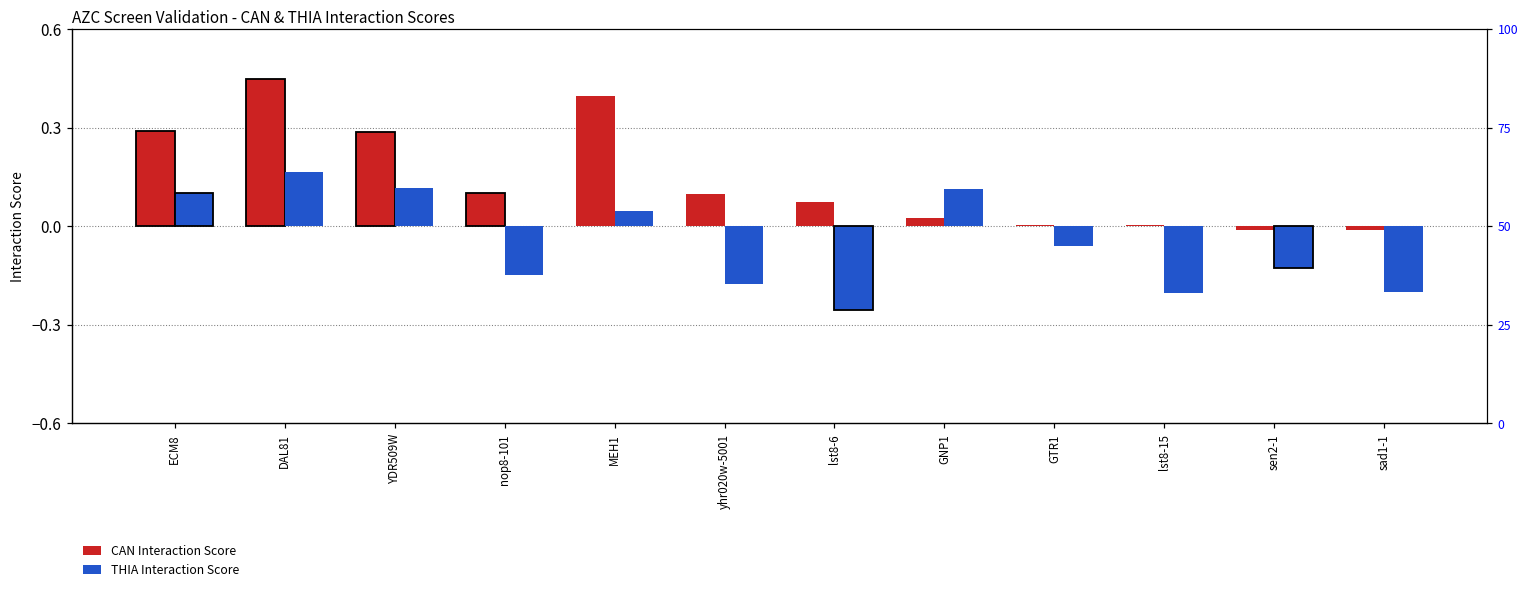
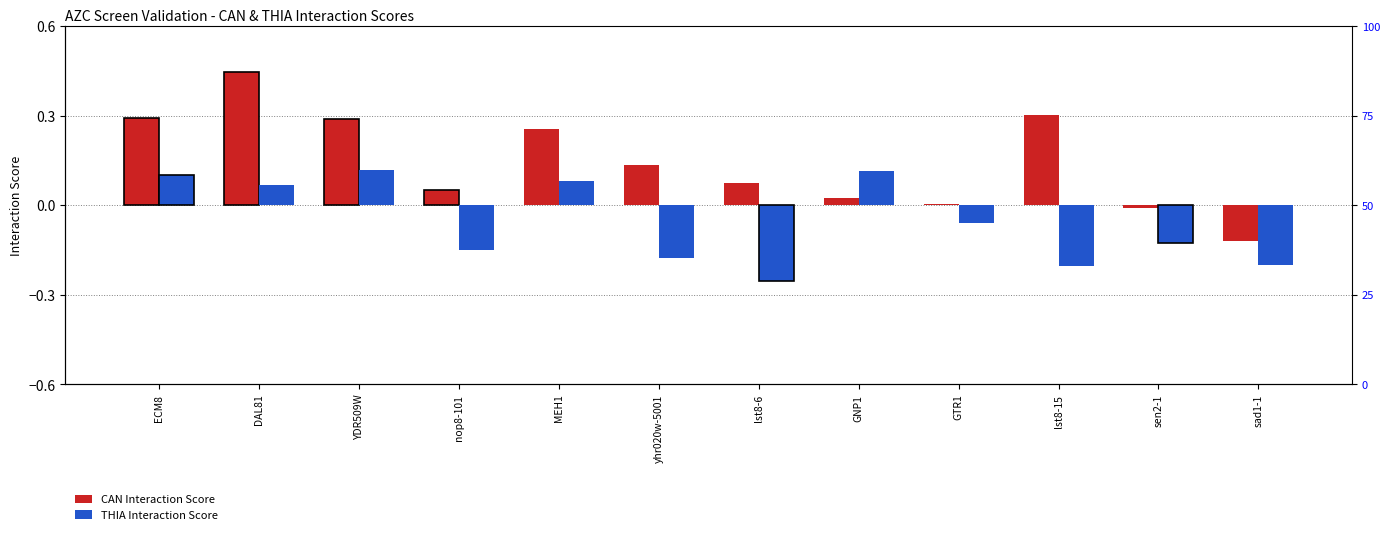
  {
    "CAN Interaction Score": {
      "ECM8": 0.29,
      "DAL81": 0.45,
      "YDR509W": 0.29,
-     "nop8-101": 0.10,
-     "MEH1": 0.40,
-     "yhr020w-5001": 0.10,
+     "nop8-101": 0.05,
+     "MEH1": 0.26,
+     "yhr020w-5001": 0.13,
      "lst8-6": 0.07,
      "GNP1": 0.02,
-     "lst8-15": 0.00,
+     "lst8-15": 0.30,
      "sen2-1": -0.01,
-     "sad1-1": -0.01
+     "sad1-1": -0.12
    },
    "THIA Interaction Score": {
      "ECM8": 0.10,
-     "DAL81": 0.16,
+     "DAL81": 0.07,
      "YDR509W": 0.12,
      "nop8-101": -0.15,
-     "MEH1": 0.05,
+     "MEH1": 0.08,
      "yhr020w-5001": -0.18,
      "lst8-6": -0.26,
      "GNP1": 0.11,
      "GTR1": -0.06,
      "lst8-15": -0.20,
      "sen2-1": -0.13,
      "sad1-1": -0.20
    }
  }
